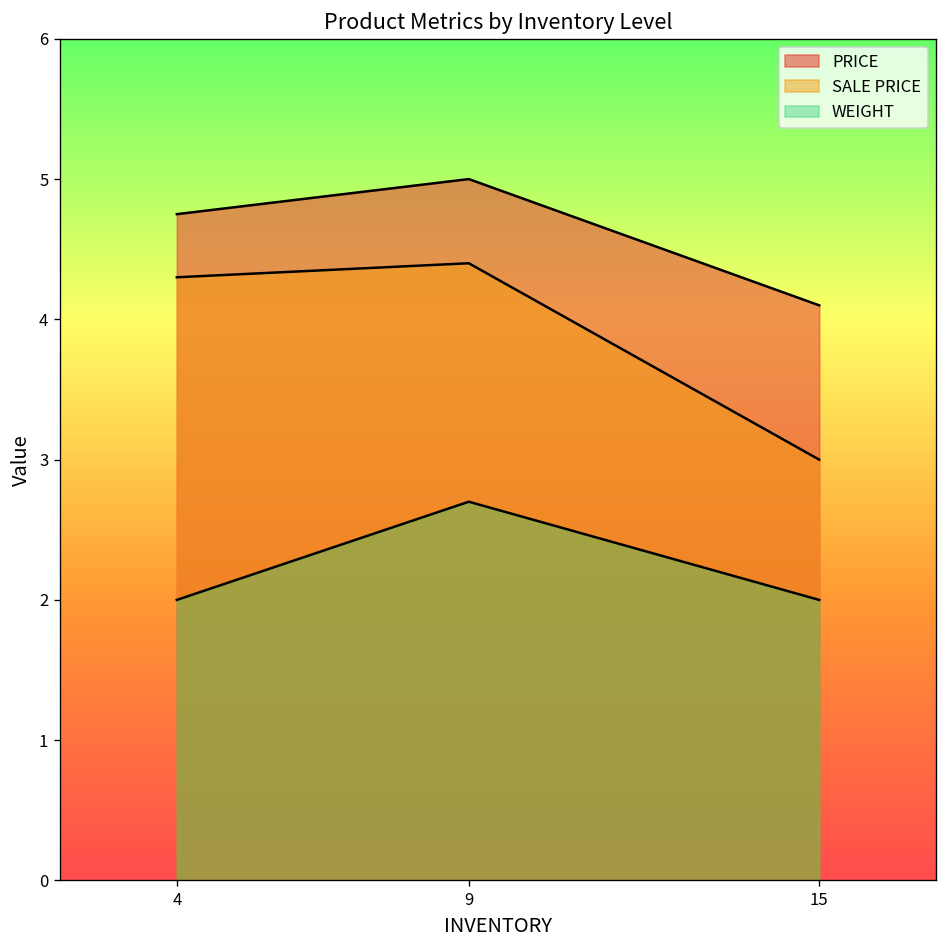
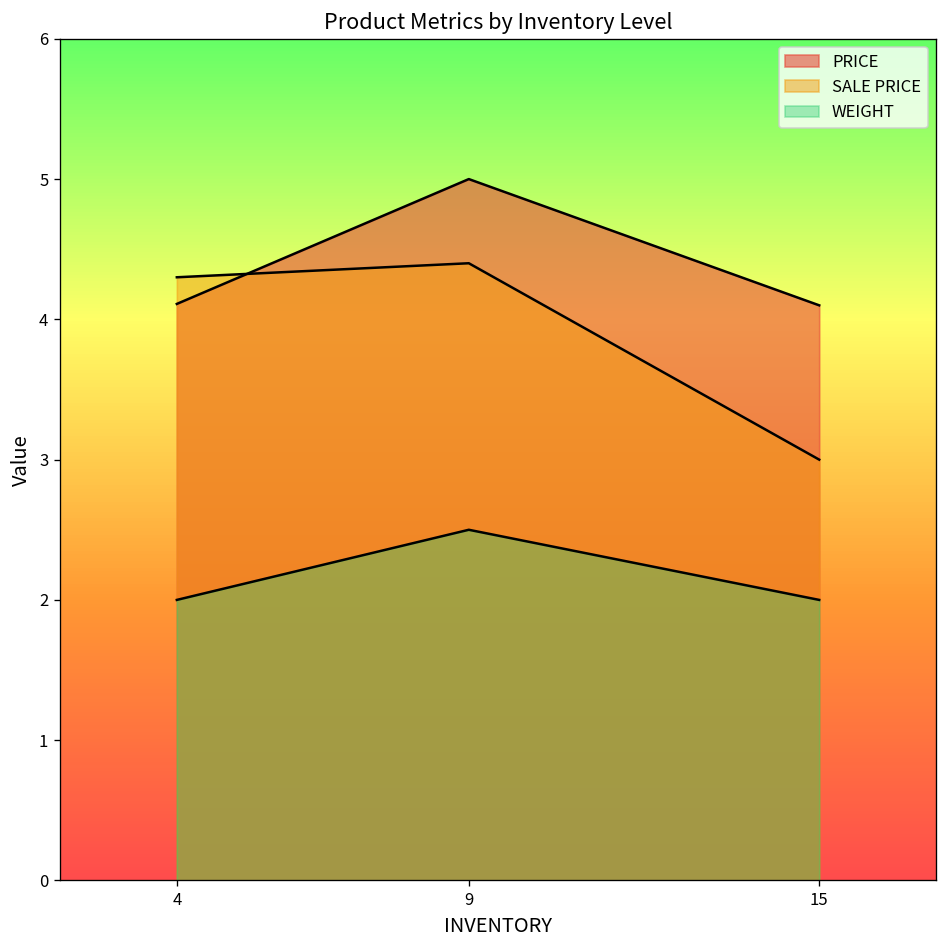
  {
    "PRICE": {
-     "4": 4.75,
+     "4": 4.11,
      "9": 5.00,
      "15": 4.10
    },
    "SALE PRICE": {
      "4": 4.30,
      "9": 4.40,
      "15": 3.00
    },
    "WEIGHT": {
      "4": 2.0,
-     "9": 2.7,
+     "9": 2.5,
      "15": 2.0
    }
  }
